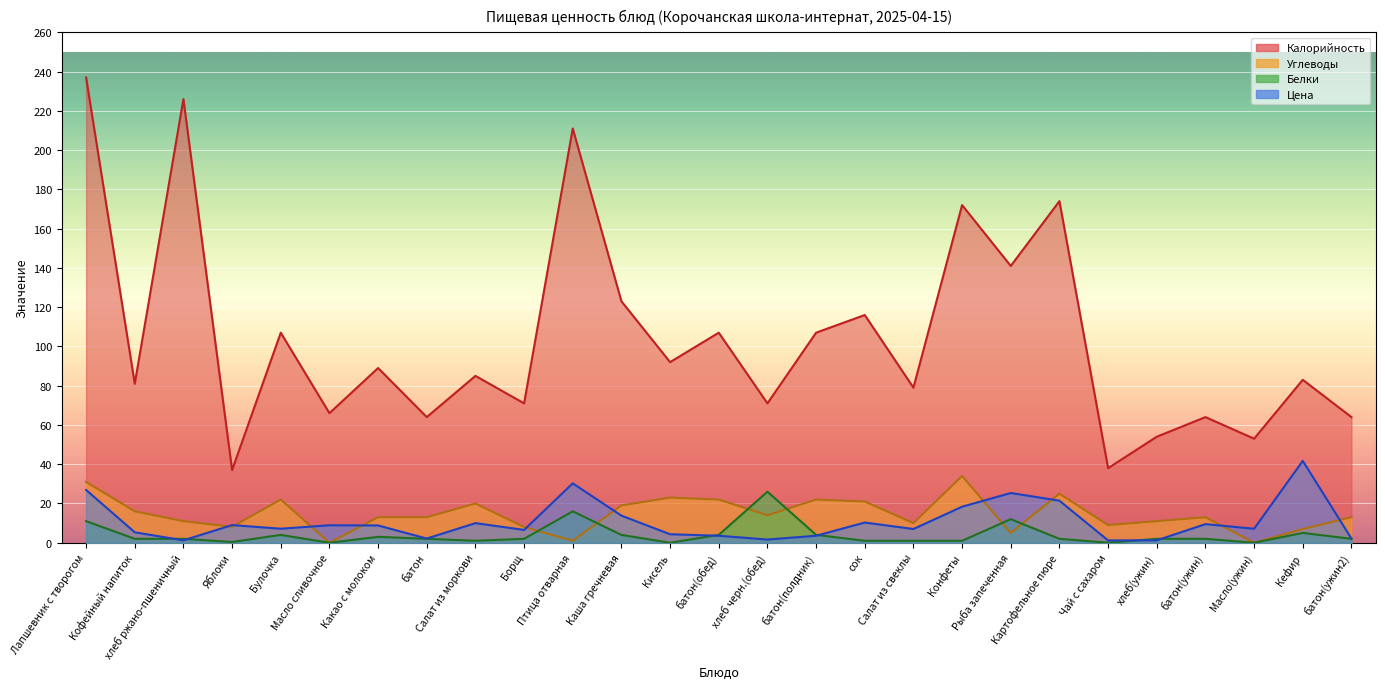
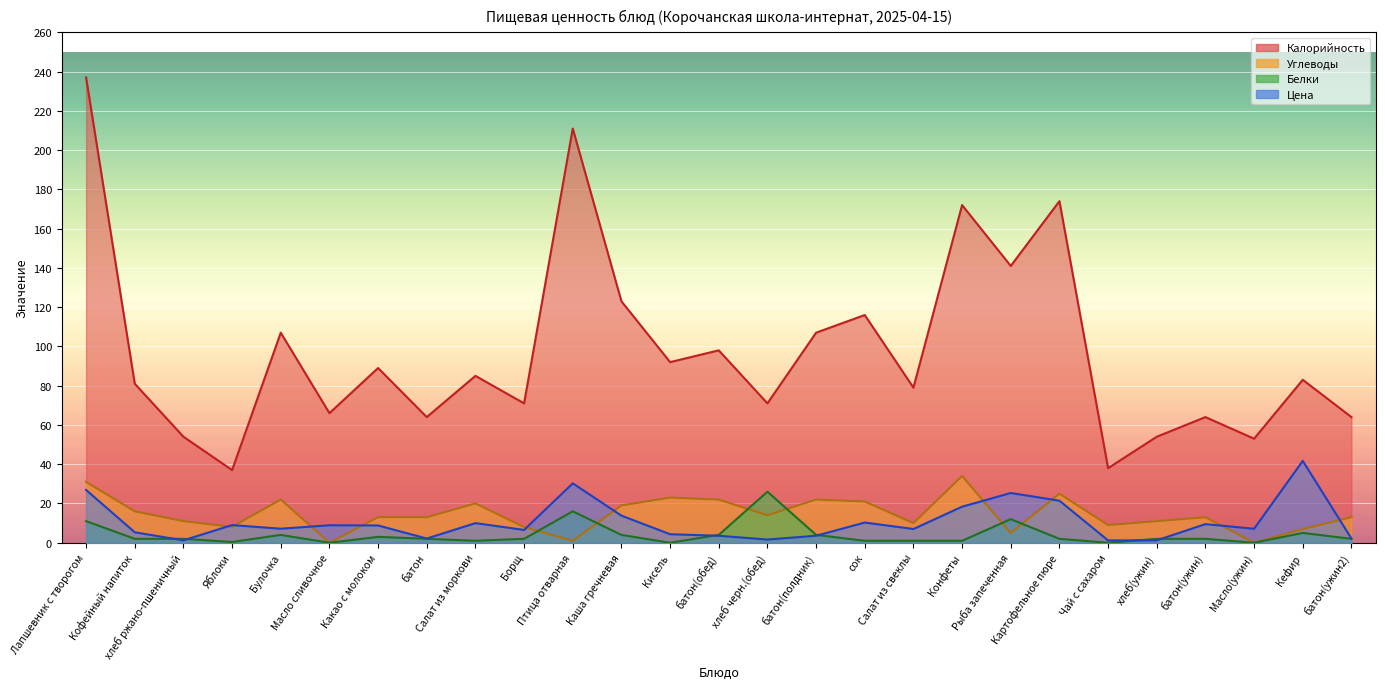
  {
    "Калорийность": {
      "Лапшевник с творогом": 237,
      "Кофейный напиток": 81,
-     "хлеб ржано-пшеничный": 226,
+     "хлеб ржано-пшеничный": 54,
      "Яблоки": 37,
      "Булочка": 107,
      "Масло сливочное": 66,
      "Какао с молоком": 89,
      "батон": 64,
      "Салат из моркови": 85,
      "Борщ": 71,
      "Птица отварная": 211,
      "Каша гречневая": 123,
      "Кисель": 92,
-     "батон(обед)": 107,
+     "батон(обед)": 98,
      "хлеб черн.(обед)": 71,
      "батон(полдник)": 107,
      "сок": 116,
      "Салат из свеклы": 79,
      "Конфеты": 172,
      "Рыба запеченная": 141,
      "Картофельное пюре": 174,
      "Чай с сахаром": 38,
      "хлеб(ужин)": 54,
      "батон(ужин)": 64,
      "Масло(ужин)": 53,
      "Кефир": 83,
      "батон(ужин2)": 64
    },
    "Углеводы": {
      "Лапшевник с творогом": 31,
      "Кофейный напиток": 16,
      "хлеб ржано-пшеничный": 11,
      "Булочка": 22,
      "Какао с молоком": 13,
      "батон": 13,
      "Салат из моркови": 20,
      "Борщ": 8,
      "Птица отварная": 1,
      "Каша гречневая": 19,
      "Кисель": 23,
      "батон(обед)": 22,
      "хлеб черн.(обед)": 14,
      "батон(полдник)": 22,
      "сок": 21,
      "Салат из свеклы": 10,
      "Конфеты": 34,
      "Рыба запеченная": 5,
      "Картофельное пюре": 25,
      "Чай с сахаром": 9,
      "хлеб(ужин)": 11,
      "батон(ужин)": 13,
      "Кефир": 7,
      "батон(ужин2)": 13
    },
    "Белки": {
      "Лапшевник с творогом": 11,
      "Кофейный напиток": 2,
      "Яблоки": 0,
      "Булочка": 4,
      "Какао с молоком": 3,
      "Салат из моркови": 1,
      "Борщ": 2,
      "Птица отварная": 16,
      "Каша гречневая": 4,
      "Кисель": 0,
      "хлеб черн.(обед)": 26,
      "сок": 1,
      "Салат из свеклы": 1,
      "Конфеты": 1,
      "Рыба запеченная": 12,
      "Картофельное пюре": 2,
      "батон(ужин)": 2,
      "Кефир": 5
    },
    "Цена": {
      "Лапшевник с творогом": 27,
      "Кофейный напиток": 5,
      "Булочка": 7,
      "Масло сливочное": 9,
      "Какао с молоком": 9,
      "Салат из моркови": 10,
      "Борщ": 7,
      "Птица отварная": 30,
      "Каша гречневая": 14,
      "Кисель": 4,
      "хлеб черн.(обед)": 2,
      "сок": 10,
      "Салат из свеклы": 7,
      "Конфеты": 18,
      "Рыба запеченная": 25,
      "Картофельное пюре": 21,
      "батон(ужин)": 9,
      "Масло(ужин)": 7,
      "Кефир": 42
    }
  }
